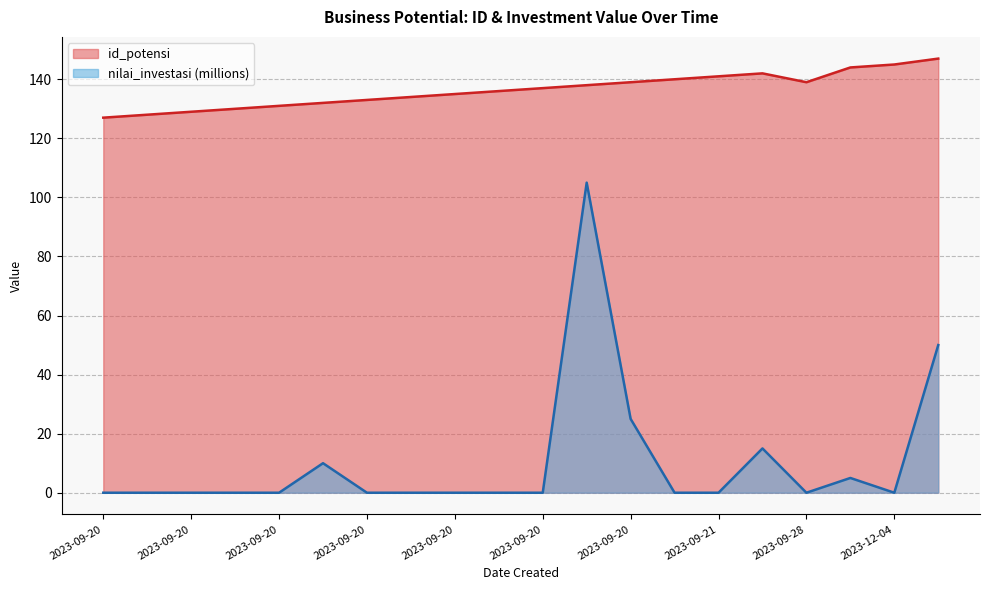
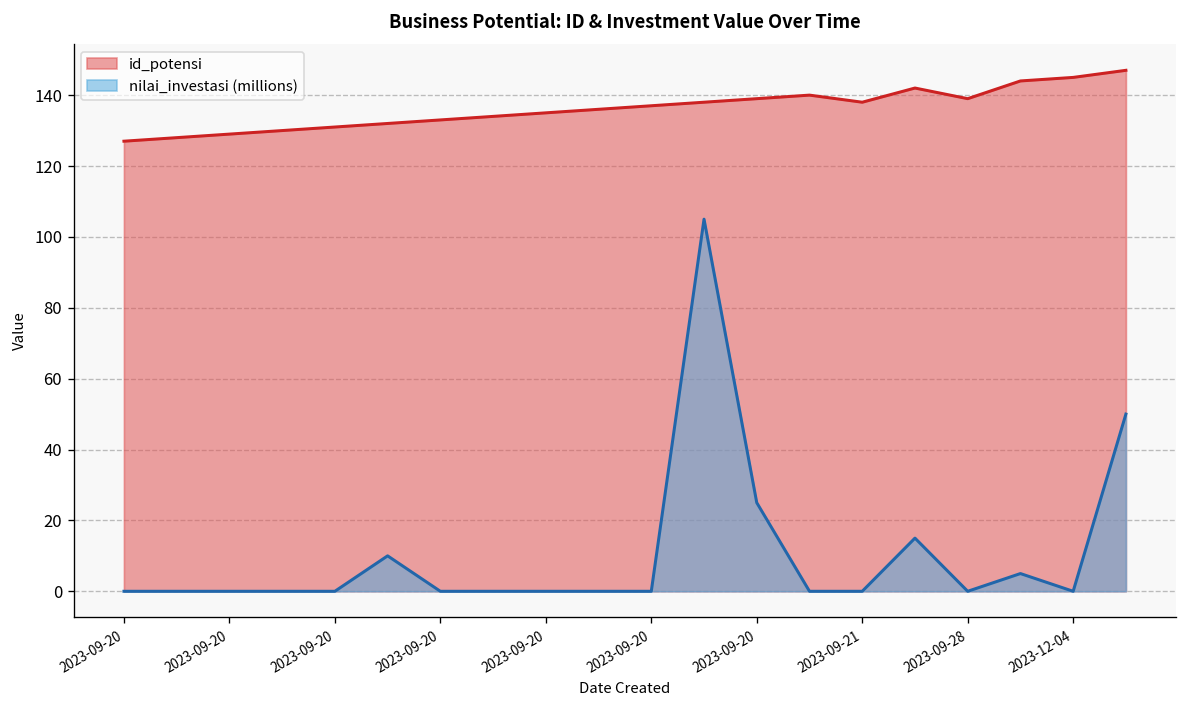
  {
    "id_potensi": {
-     "2023-09-21": 141,
+     "2023-09-21": 138,
      "2023-09-28": 139
    },
    "nilai_investasi (millions)": {
      "2023-09-21": 0,
      "2023-09-28": 0
    }
  }
